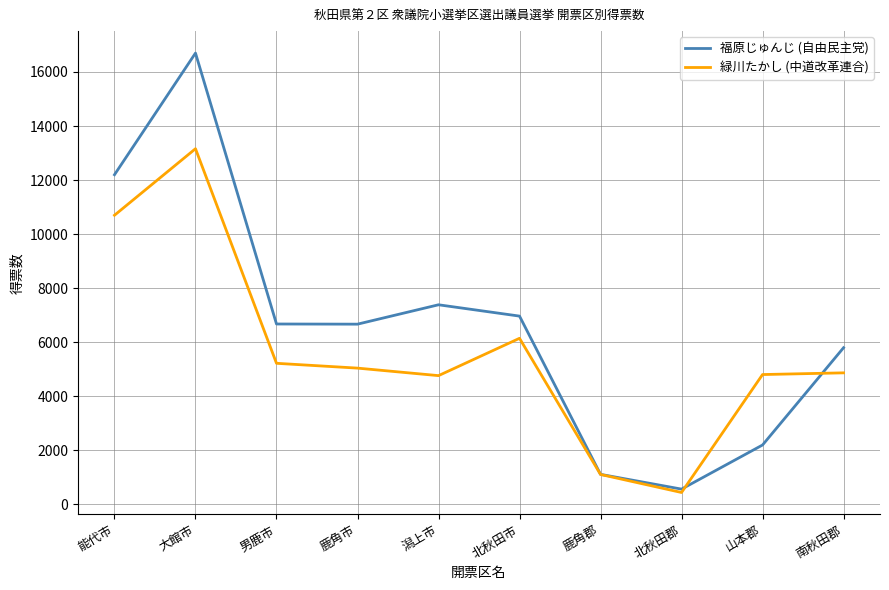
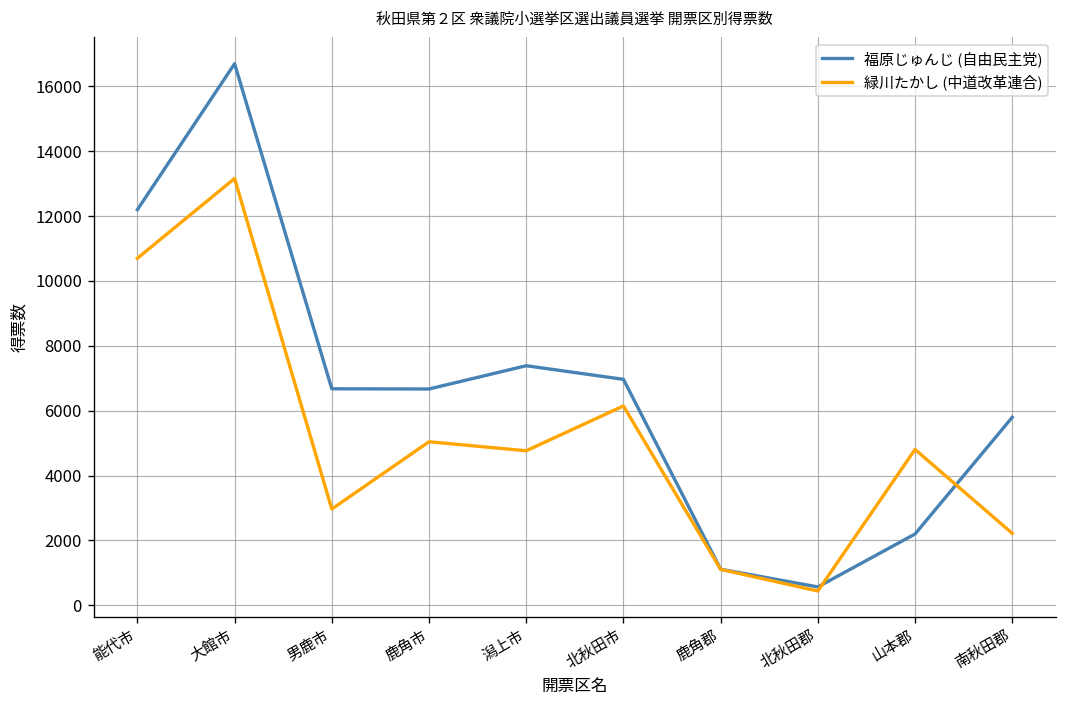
  {
    "福原じゅんじ (自由民主党)": {
      "能代市": 12200,
      "大館市": 16700,
      "男鹿市": 6700,
      "鹿角市": 6700,
      "潟上市": 7400,
      "北秋田市": 7000,
      "北秋田郡": 600,
      "山本郡": 2200,
      "南秋田郡": 5800
    },
    "緑川たかし (中道改革連合)": {
      "能代市": 10700,
      "大館市": 13200,
-     "男鹿市": 5200,
+     "男鹿市": 3000,
      "鹿角市": 5000,
      "潟上市": 4800,
      "北秋田市": 6100,
      "北秋田郡": 400,
      "山本郡": 4800,
-     "南秋田郡": 4900
+     "南秋田郡": 2200
    }
  }
